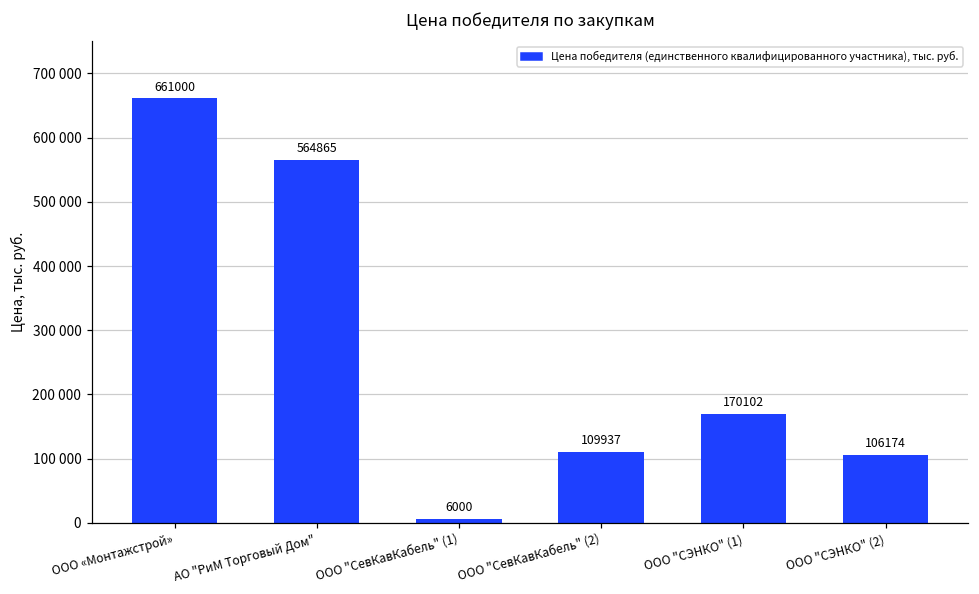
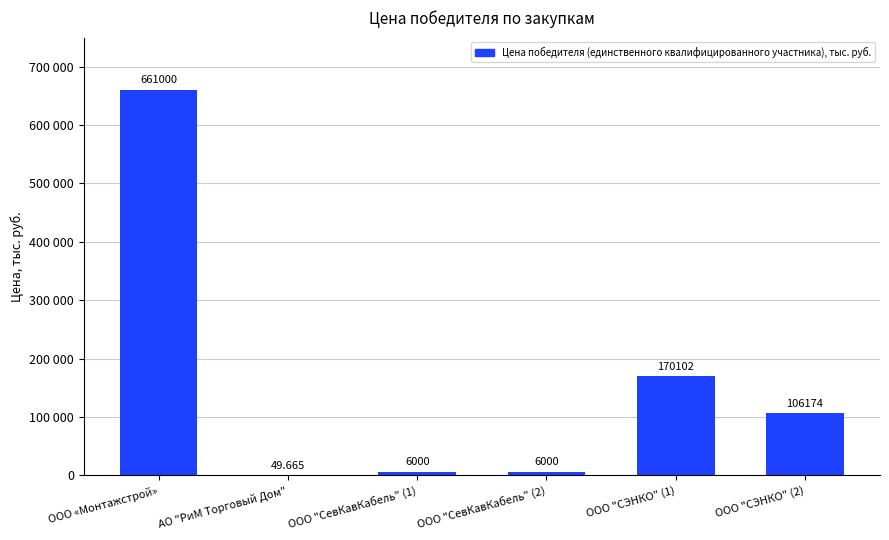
  {
    "ООО «Монтажстрой»": 661000,
-   "АО \"РиМ Торговый Дом\"": 564865,
+   "АО \"РиМ Торговый Дом\"": 49.665,
    "ООО \"СевКавКабель\" (1)": 6000,
-   "ООО \"СевКавКабель\" (2)": 109937,
+   "ООО \"СевКавКабель\" (2)": 6000,
    "ООО \"СЭНКО\" (1)": 170102
  }
